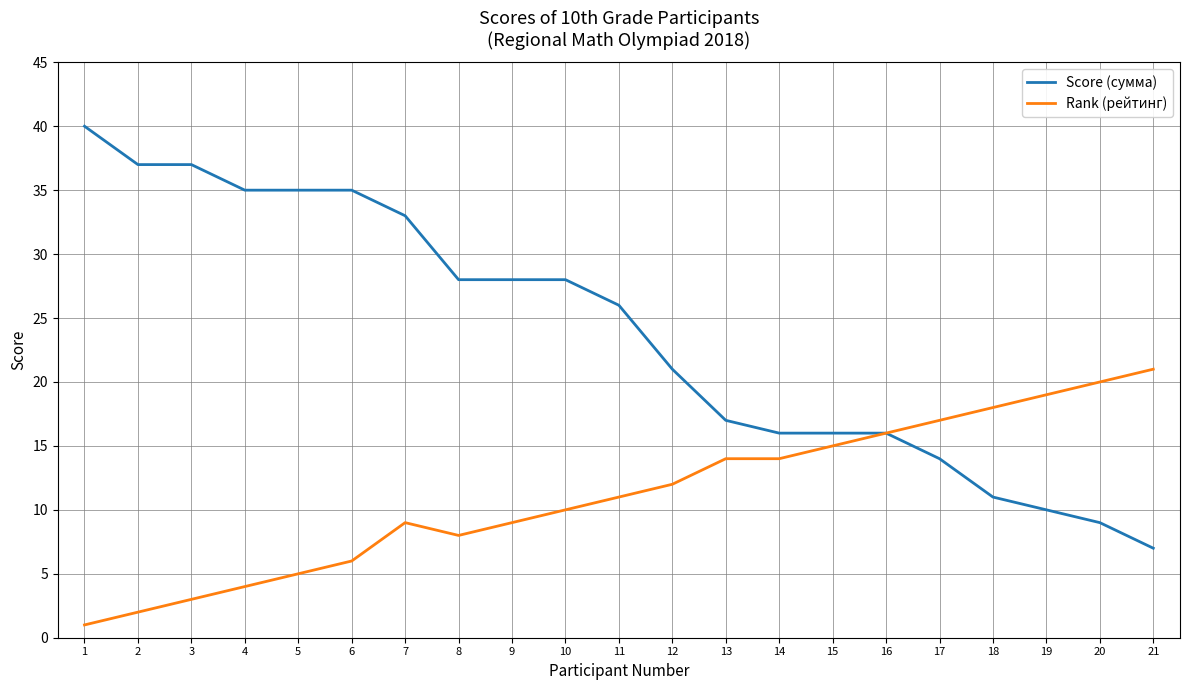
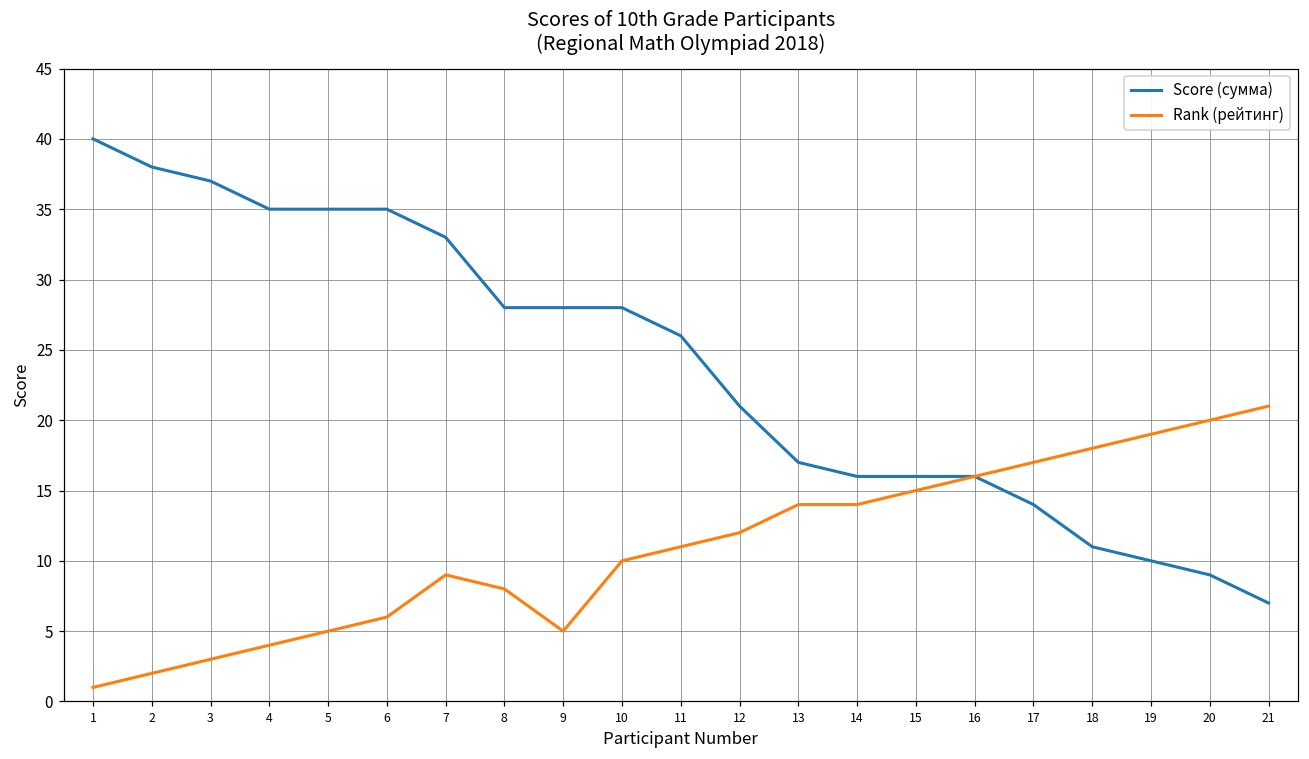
  {
    "Score (сумма)": {
      "1": 40,
-     "2": 37,
+     "2": 38,
      "3": 37,
      "4": 35,
      "5": 35,
      "6": 35,
      "7": 33,
      "8": 28,
      "9": 28,
      "10": 28,
      "11": 26,
      "12": 21,
      "13": 17,
      "14": 16,
      "15": 16,
      "17": 14,
      "18": 11,
      "19": 10,
      "20": 9,
      "21": 7
    },
    "Rank (рейтинг)": {
      "1": 1,
      "2": 2,
      "3": 3,
      "4": 4,
      "5": 5,
      "6": 6,
      "7": 9,
      "8": 8,
-     "9": 9,
+     "9": 5,
      "10": 10,
      "11": 11,
      "12": 12,
      "13": 14,
      "14": 14,
      "15": 15,
      "17": 17,
      "18": 18,
      "19": 19,
      "20": 20,
      "21": 21
    }
  }
